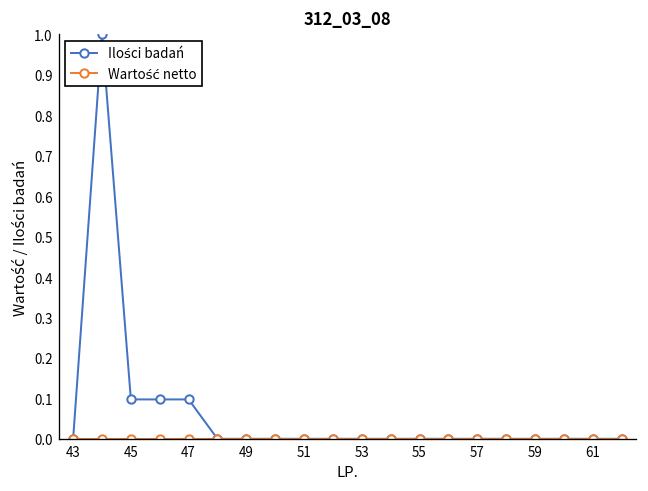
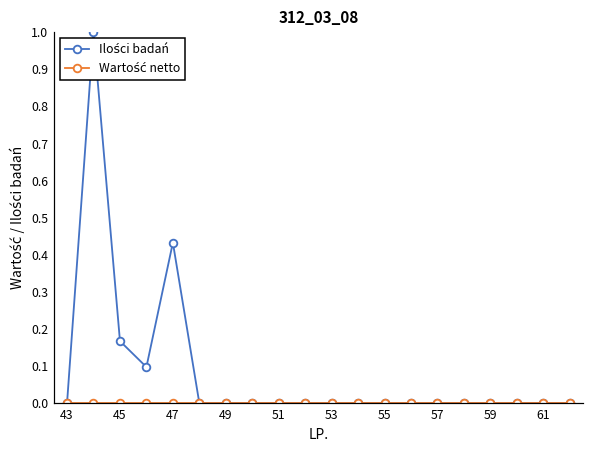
  {
    "Ilości badań": {
-     "45": 0.10,
-     "47": 0.10
+     "45": 0.17,
+     "47": 0.43
    },
    "Wartość netto": {
      "45": 0.00,
      "47": 0.00
    }
  }
